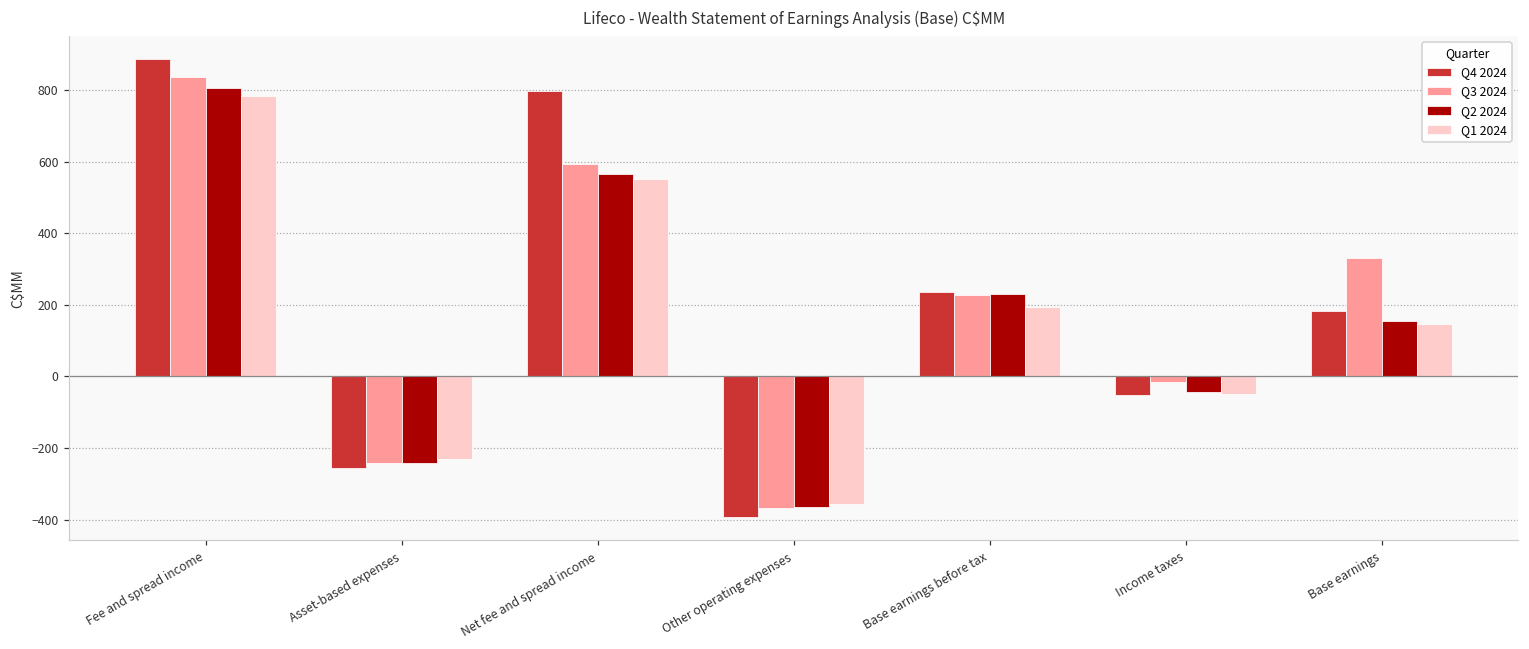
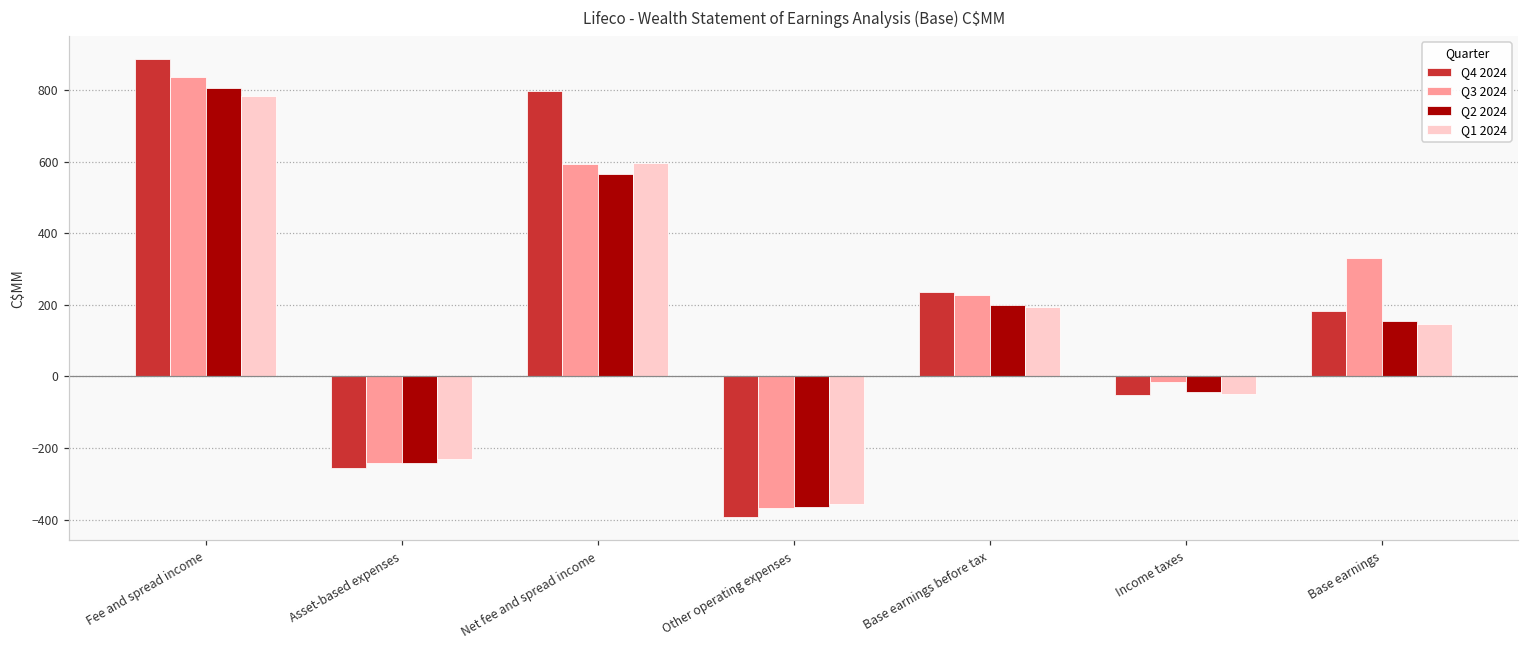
  {
    "Q4 2024": {
      "Fee and spread income": 890,
      "Asset-based expenses": -260,
      "Net fee and spread income": 800,
      "Other operating expenses": -390,
      "Base earnings before tax": 240,
      "Income taxes": -50,
      "Base earnings": 180
    },
    "Q3 2024": {
      "Fee and spread income": 840,
      "Asset-based expenses": -240,
      "Net fee and spread income": 590,
      "Other operating expenses": -370,
      "Base earnings before tax": 230,
      "Income taxes": -20,
      "Base earnings": 330
    },
    "Q2 2024": {
      "Fee and spread income": 810,
      "Asset-based expenses": -240,
      "Net fee and spread income": 560,
      "Other operating expenses": -370,
-     "Base earnings before tax": 230,
+     "Base earnings before tax": 200,
      "Income taxes": -40,
      "Base earnings": 160
    },
    "Q1 2024": {
      "Fee and spread income": 780,
      "Asset-based expenses": -230,
-     "Net fee and spread income": 550,
+     "Net fee and spread income": 600,
      "Other operating expenses": -360,
      "Base earnings before tax": 200,
      "Income taxes": -50,
      "Base earnings": 150
    }
  }
